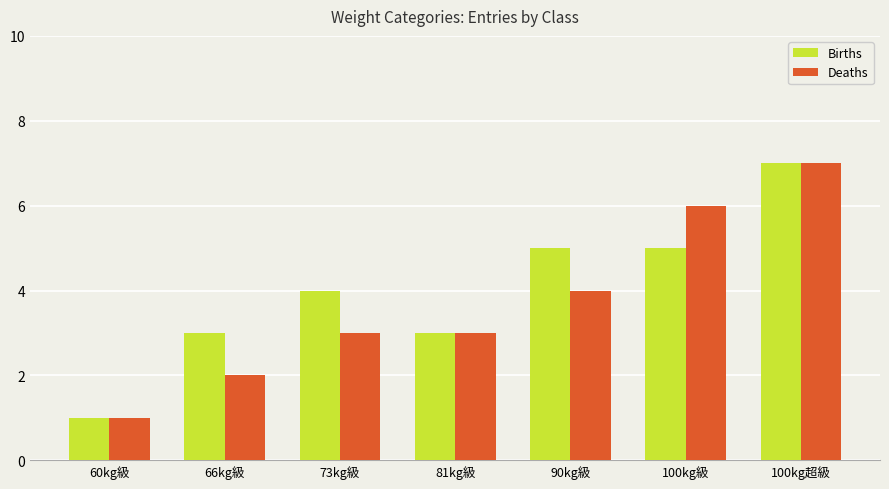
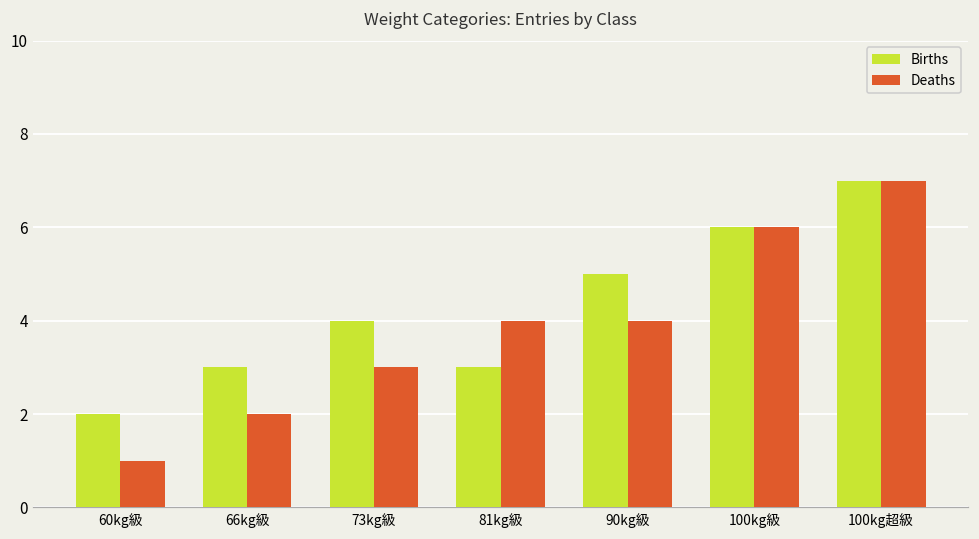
  {
    "Births": {
-     "60kg級": 1,
+     "60kg級": 2,
      "66kg級": 3,
      "73kg級": 4,
      "81kg級": 3,
      "90kg級": 5,
-     "100kg級": 5,
+     "100kg級": 6,
      "100kg超級": 7
    },
    "Deaths": {
      "60kg級": 1,
      "66kg級": 2,
      "73kg級": 3,
-     "81kg級": 3,
+     "81kg級": 4,
      "90kg級": 4,
      "100kg級": 6,
      "100kg超級": 7
    }
  }
